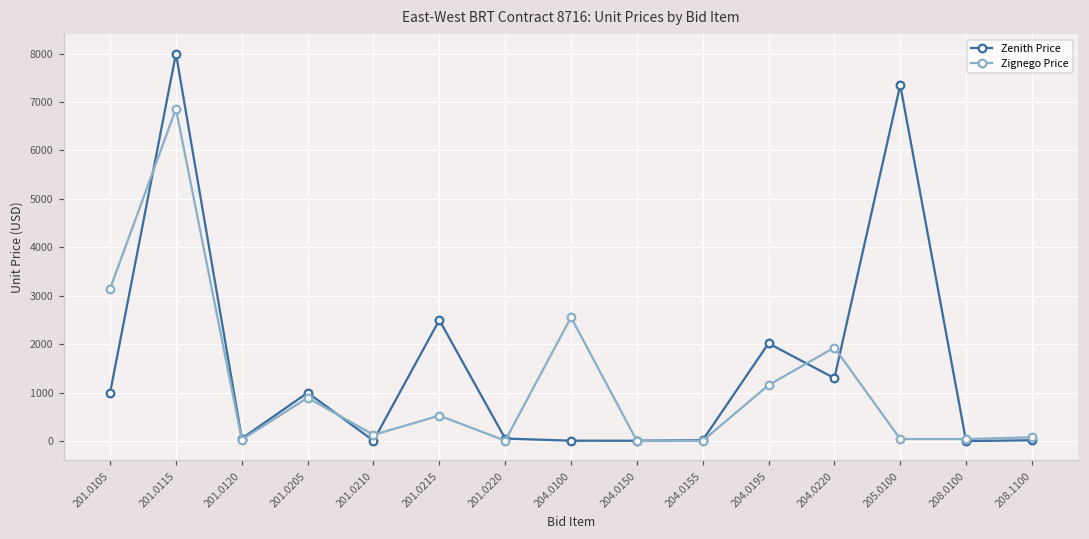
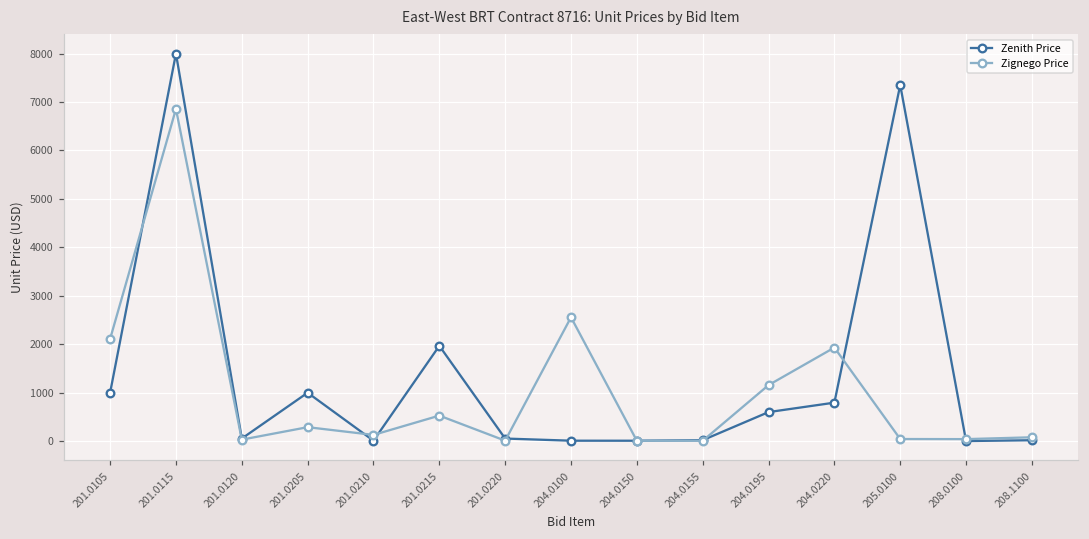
  {
    "Zenith Price": {
      "201.0105": 1000,
      "201.0115": 8000,
      "201.0205": 1000,
      "201.0210": 0,
-     "201.0215": 2500,
+     "201.0215": 2000,
      "204.0100": 0,
-     "204.0195": 2000,
-     "204.0220": 1300,
+     "204.0195": 600,
+     "204.0220": 800,
      "205.0100": 7400,
      "208.1100": 0
    },
    "Zignego Price": {
-     "201.0105": 3100,
+     "201.0105": 2100,
      "201.0115": 6900,
-     "201.0205": 900,
+     "201.0205": 300,
      "201.0210": 100,
      "201.0215": 500,
      "204.0100": 2600,
      "204.0195": 1200,
      "204.0220": 1900,
      "205.0100": 0,
      "208.1100": 100
    }
  }
